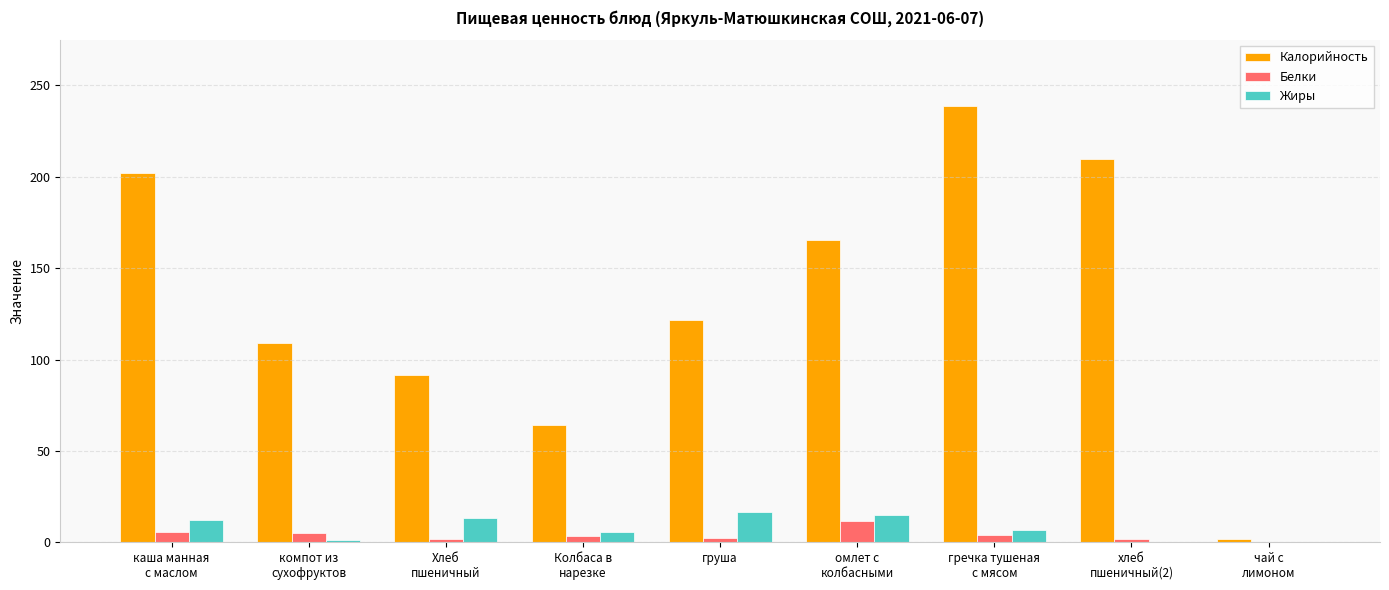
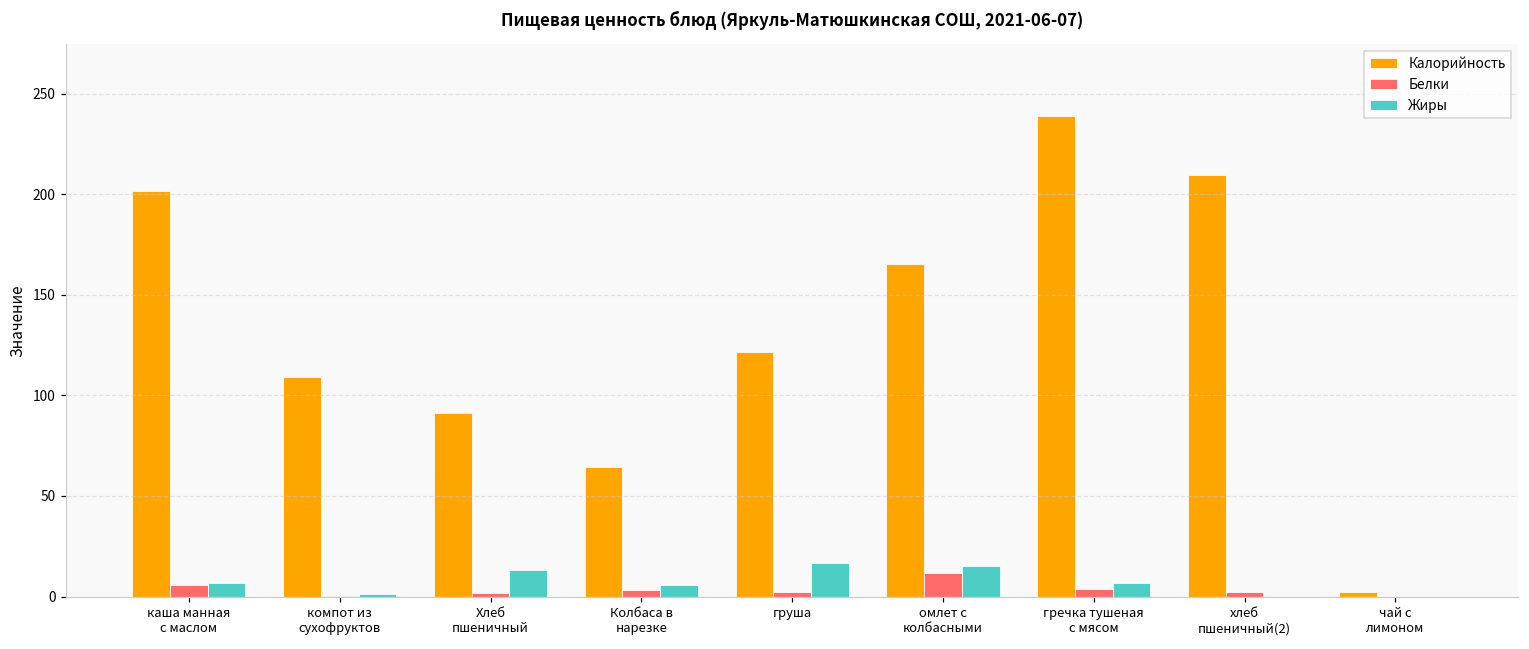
  {
    "Калорийность": {
      "каша манная с маслом": 202,
      "компот из сухофруктов": 109,
      "Хлеб пшеничный": 91,
      "Колбаса в нарезке": 64,
      "груша": 122,
      "омлет с колбасными": 165,
      "гречка тушеная с мясом": 239,
      "хлеб пшеничный(2)": 210,
      "чай с лимоном": 2
    },
    "Белки": {
      "каша манная с маслом": 6,
-     "компот из сухофруктов": 5,
+     "компот из сухофруктов": 0,
      "Хлеб пшеничный": 2,
      "Колбаса в нарезке": 3,
      "груша": 2,
      "омлет с колбасными": 12,
      "гречка тушеная с мясом": 4,
      "хлеб пшеничный(2)": 2,
      "чай с лимоном": 0
    },
    "Жиры": {
-     "каша манная с маслом": 12,
+     "каша манная с маслом": 7,
      "Хлеб пшеничный": 13,
      "Колбаса в нарезке": 6,
      "груша": 16,
      "омлет с колбасными": 15,
      "гречка тушеная с мясом": 7,
      "хлеб пшеничный(2)": 0,
      "чай с лимоном": 0
    }
  }
